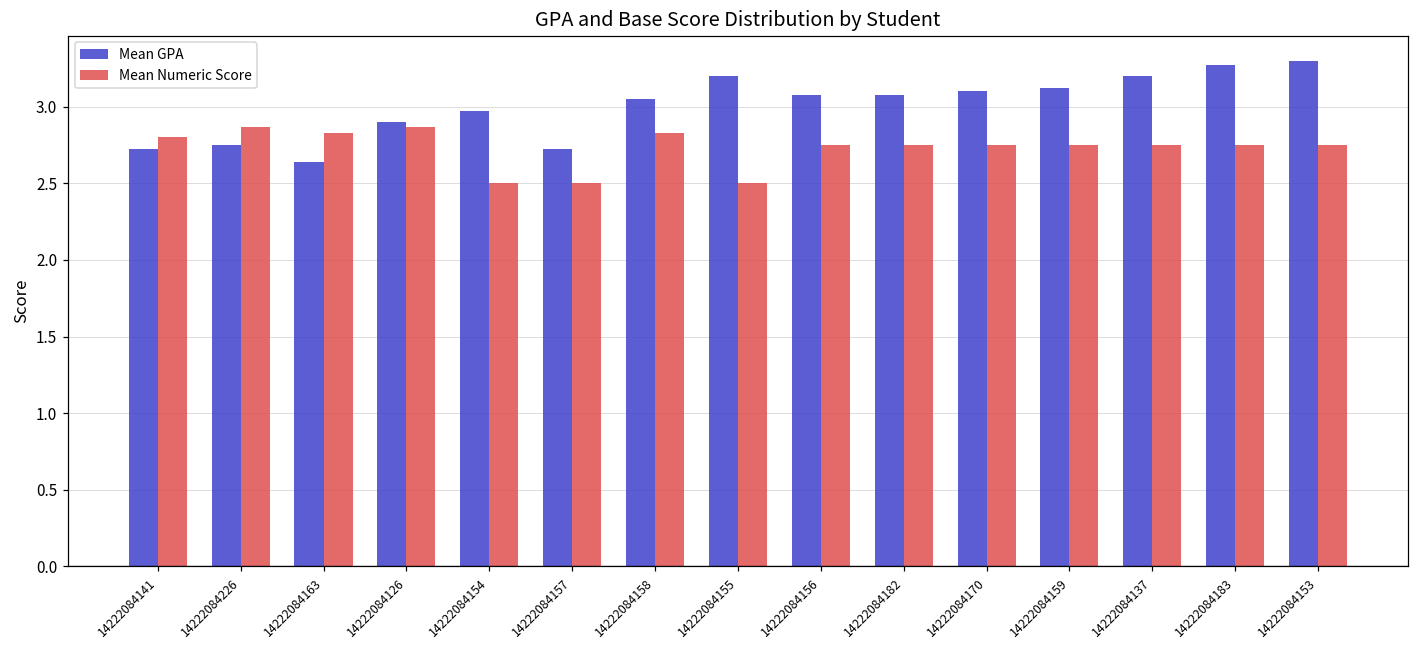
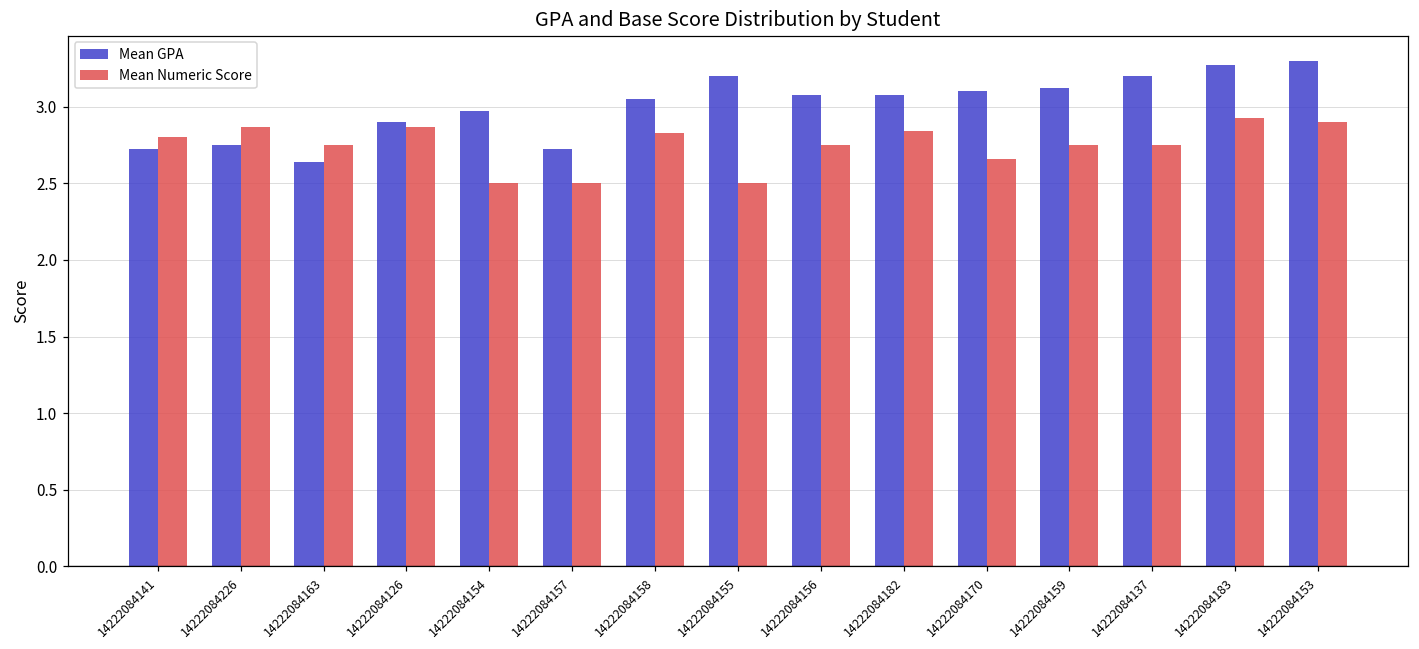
  {
    "Mean GPA": {
      "14222084141": 2.73,
      "14222084226": 2.75,
      "14222084163": 2.64,
      "14222084126": 2.90,
      "14222084154": 2.98,
      "14222084157": 2.72,
      "14222084158": 3.05,
      "14222084155": 3.20,
      "14222084156": 3.08,
      "14222084182": 3.08,
      "14222084170": 3.10,
      "14222084159": 3.13,
      "14222084137": 3.20,
      "14222084183": 3.28,
      "14222084153": 3.30
    },
    "Mean Numeric Score": {
      "14222084141": 2.80,
      "14222084226": 2.87,
-     "14222084163": 2.83,
+     "14222084163": 2.75,
      "14222084126": 2.87,
      "14222084154": 2.50,
      "14222084157": 2.50,
      "14222084158": 2.83,
      "14222084155": 2.50,
      "14222084156": 2.75,
-     "14222084182": 2.75,
-     "14222084170": 2.75,
+     "14222084182": 2.84,
+     "14222084170": 2.66,
      "14222084159": 2.75,
      "14222084137": 2.75,
-     "14222084183": 2.75,
-     "14222084153": 2.75
+     "14222084183": 2.93,
+     "14222084153": 2.90
    }
  }
